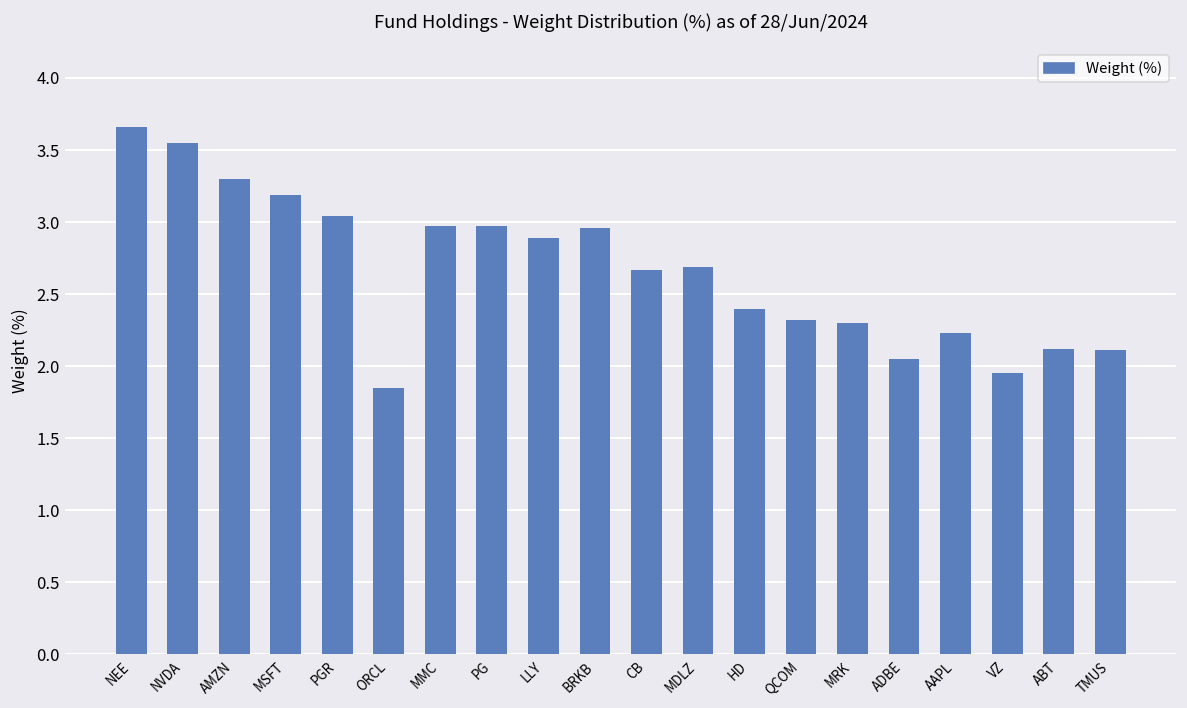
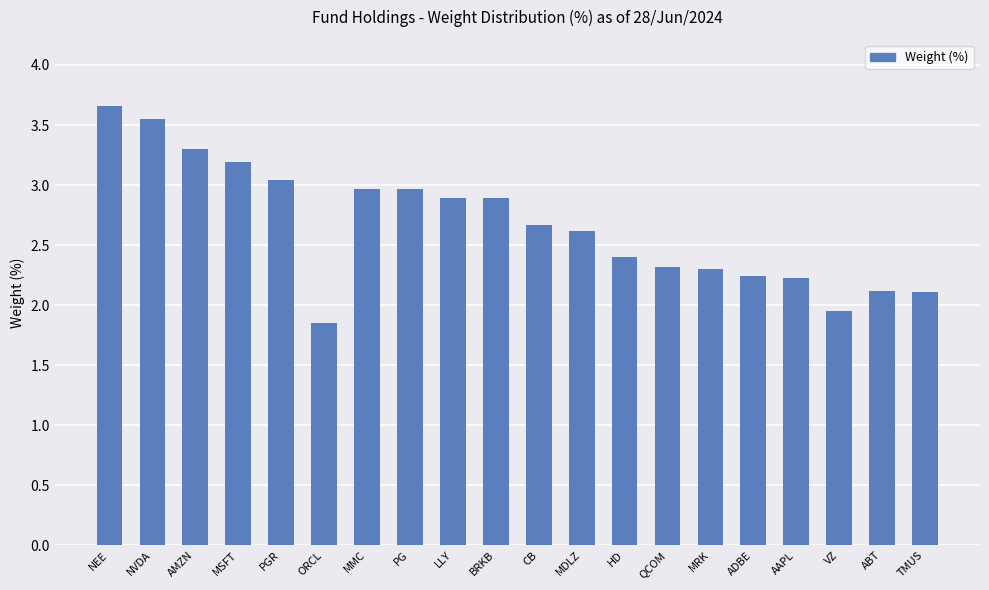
  {
    "NEE": 3.66,
    "NVDA": 3.55,
    "AMZN": 3.30,
    "MSFT": 3.19,
    "PGR": 3.04,
    "ORCL": 1.85,
    "MMC": 2.97,
    "PG": 2.97,
    "LLY": 2.89,
-   "BRKB": 2.96,
+   "BRKB": 2.89,
    "CB": 2.67,
-   "MDLZ": 2.69,
+   "MDLZ": 2.62,
    "HD": 2.40,
    "QCOM": 2.32,
    "MRK": 2.30,
-   "ADBE": 2.05,
+   "ADBE": 2.24,
    "AAPL": 2.23,
    "VZ": 1.95,
    "ABT": 2.12,
    "TMUS": 2.11
  }
